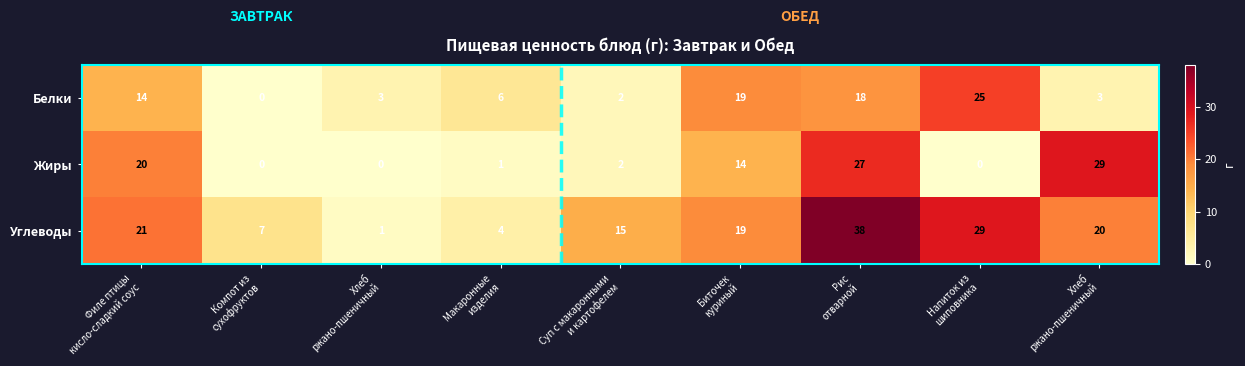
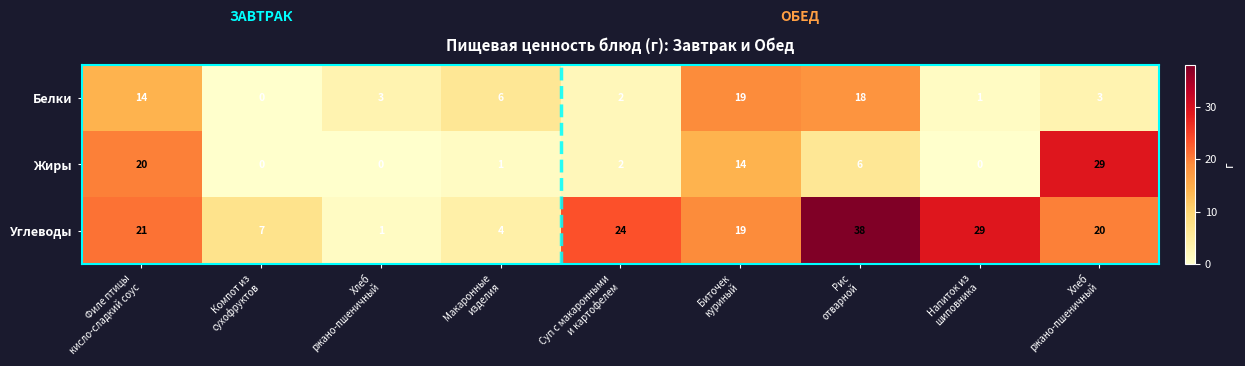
  {
    "Белки": {
      "Филе птицы кисло-сладкий соус": 14,
      "Компот из сухофруктов": 0,
      "Макаронные изделия": 6,
      "Суп с макаронными и картофелем": 2,
      "Биточек куриный": 19,
      "Рис отварной": 18,
-     "Напиток из шиповника": 25
+     "Напиток из шиповника": 1
    },
    "Жиры": {
      "Филе птицы кисло-сладкий соус": 20,
      "Компот из сухофруктов": 0,
      "Макаронные изделия": 1,
      "Суп с макаронными и картофелем": 2,
      "Биточек куриный": 14,
-     "Рис отварной": 27,
+     "Рис отварной": 6,
      "Напиток из шиповника": 0
    },
    "Углеводы": {
      "Филе птицы кисло-сладкий соус": 21,
      "Компот из сухофруктов": 7,
      "Макаронные изделия": 4,
-     "Суп с макаронными и картофелем": 15,
+     "Суп с макаронными и картофелем": 24,
      "Биточек куриный": 19,
      "Рис отварной": 38,
      "Напиток из шиповника": 29
    }
  }
